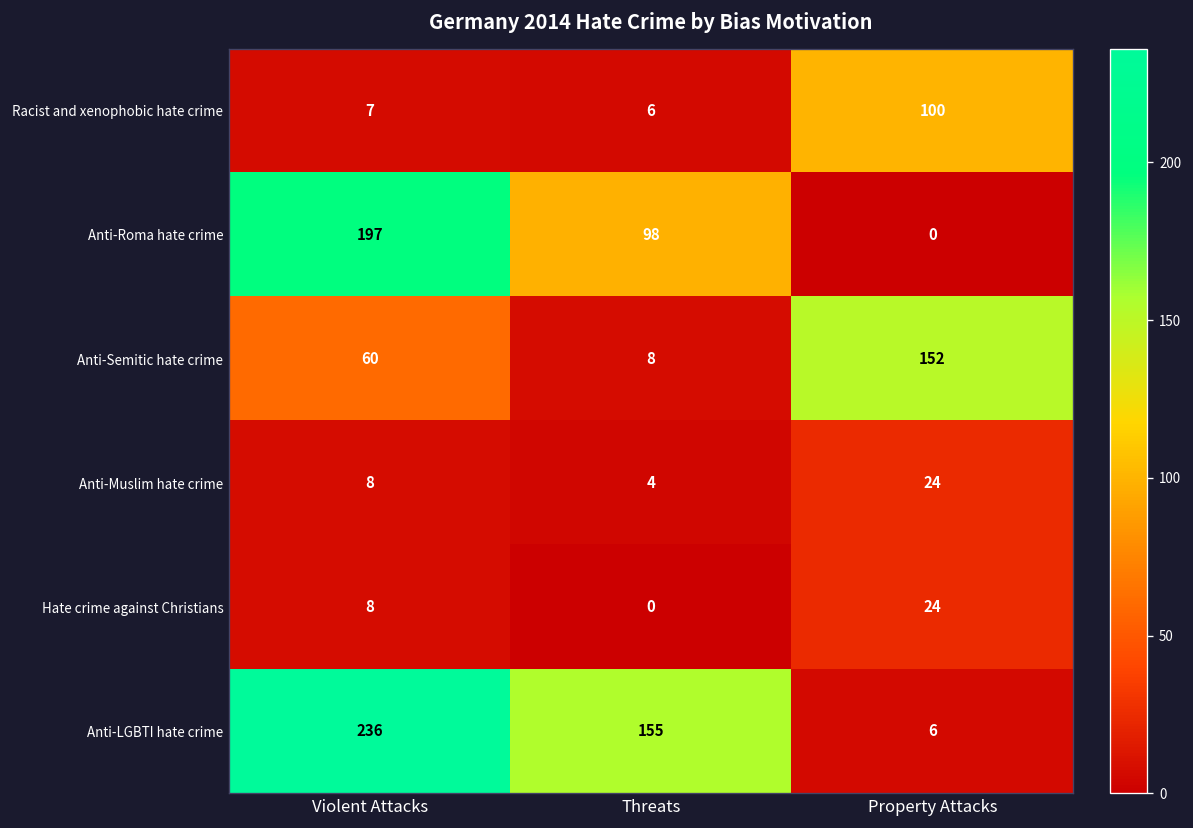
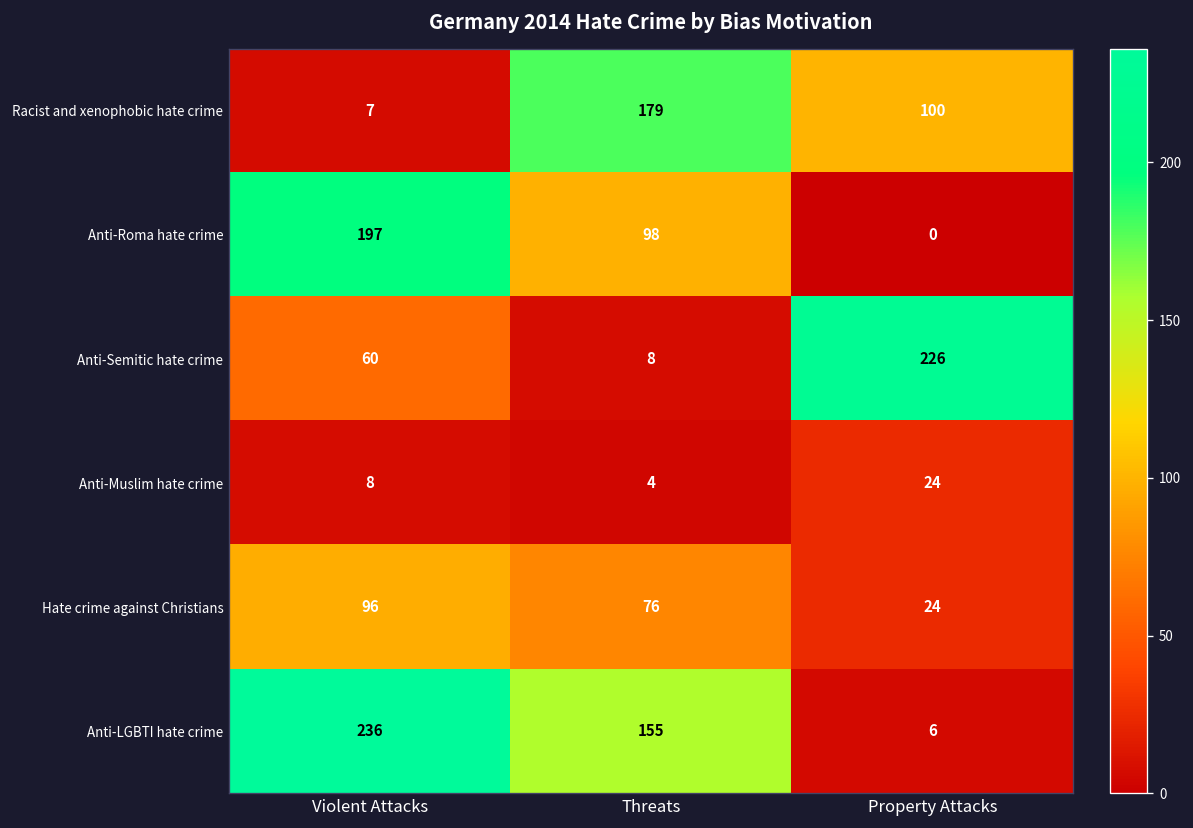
  {
    "Racist and xenophobic hate crime": {
      "Violent Attacks": 7,
-     "Threats": 6,
+     "Threats": 179,
      "Property Attacks": 100
    },
    "Anti-Roma hate crime": {
      "Violent Attacks": 197,
      "Threats": 98,
      "Property Attacks": 0
    },
    "Anti-Semitic hate crime": {
      "Violent Attacks": 60,
      "Threats": 8,
-     "Property Attacks": 152
+     "Property Attacks": 226
    },
    "Anti-Muslim hate crime": {
      "Violent Attacks": 8,
      "Threats": 4,
      "Property Attacks": 24
    },
    "Hate crime against Christians": {
-     "Violent Attacks": 8,
-     "Threats": 0,
+     "Violent Attacks": 96,
+     "Threats": 76,
      "Property Attacks": 24
    },
    "Anti-LGBTI hate crime": {
      "Violent Attacks": 236,
      "Threats": 155,
      "Property Attacks": 6
    }
  }
